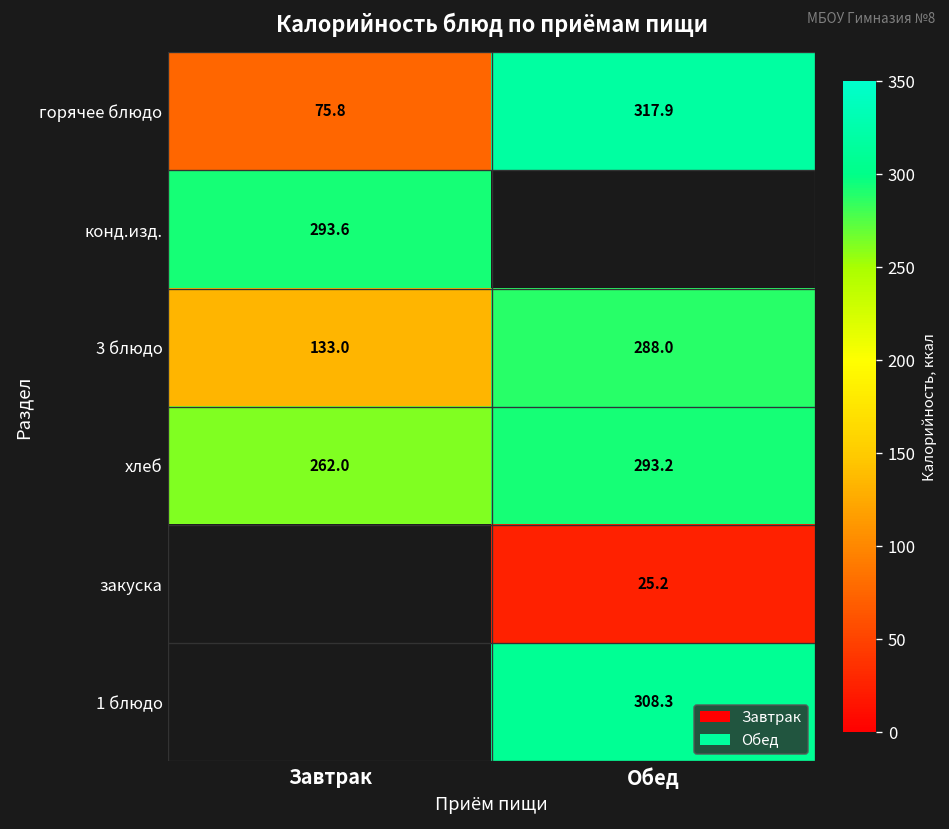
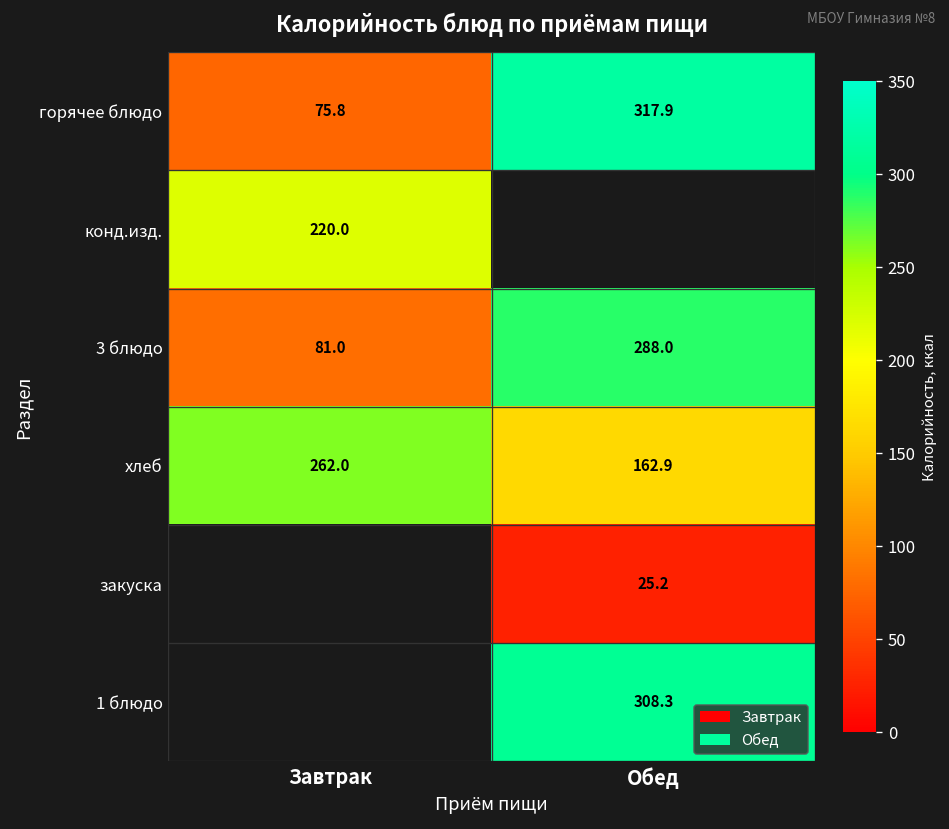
  {
    "горячее блюдо": {
      "Завтрак": 75.8,
      "Обед": 317.9
    },
    "конд.изд.": {
-     "Завтрак": 293.6
+     "Завтрак": 220.0
    },
    "3 блюдо": {
-     "Завтрак": 133.0,
+     "Завтрак": 81.0,
      "Обед": 288.0
    },
    "хлеб": {
      "Завтрак": 262.0,
-     "Обед": 293.2
+     "Обед": 162.9
    },
    "закуска": {
      "Обед": 25.2
    },
    "1 блюдо": {
      "Обед": 308.3
    }
  }
